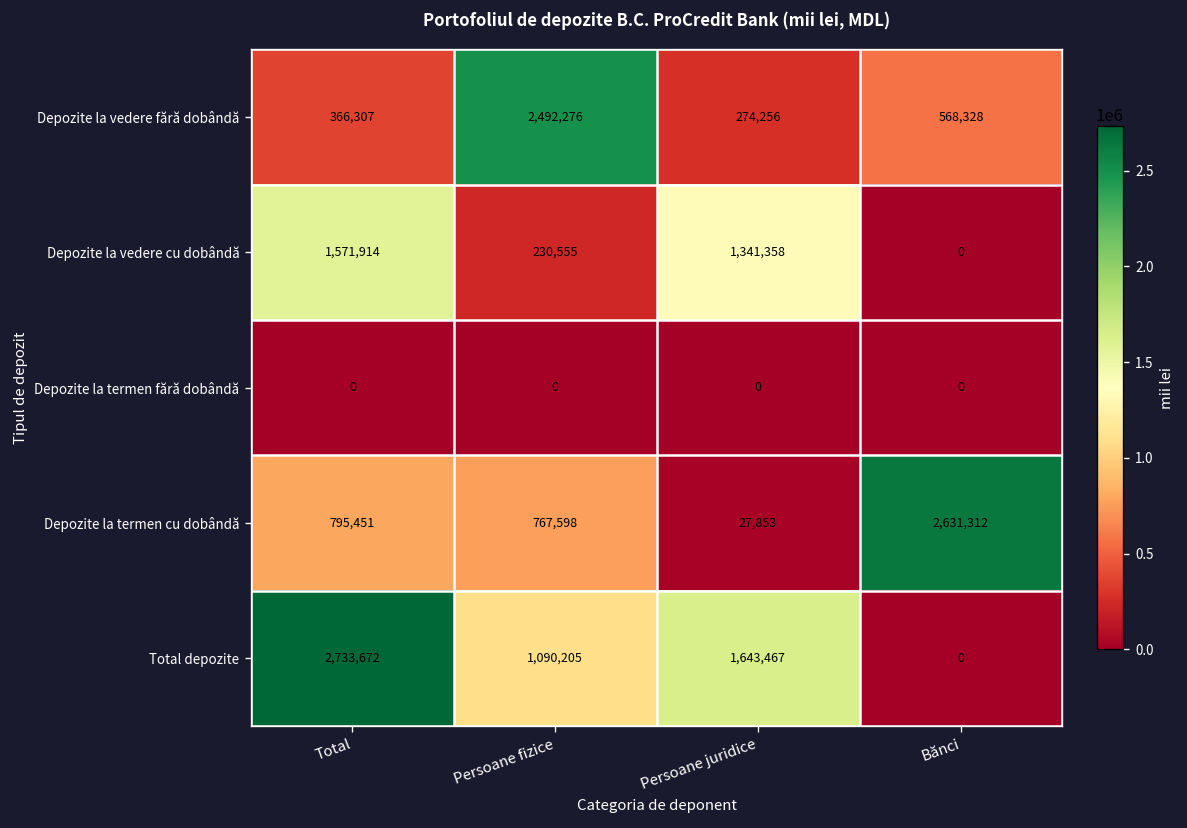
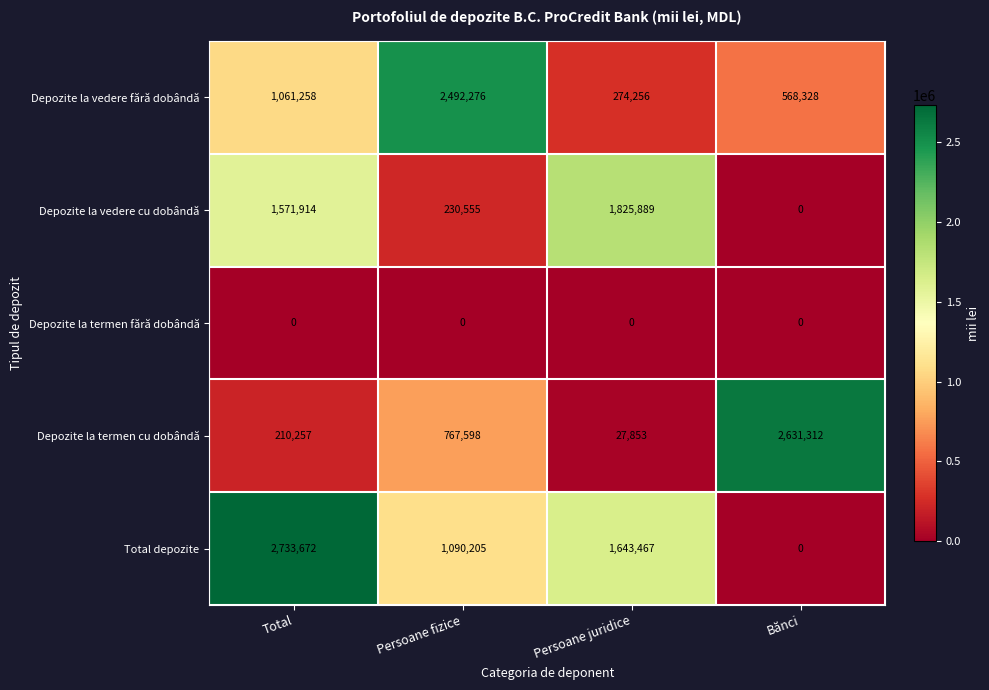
  {
    "Depozite la vedere fără dobândă": {
-     "Total": "366,307",
+     "Total": "1,061,258",
      "Persoane fizice": "2,492,276",
      "Persoane juridice": "274,256",
      "Bănci": "568,328"
    },
    "Depozite la vedere cu dobândă": {
      "Total": "1,571,914",
      "Persoane fizice": "230,555",
-     "Persoane juridice": "1,341,358",
+     "Persoane juridice": "1,825,889",
      "Bănci": "0"
    },
    "Depozite la termen fără dobândă": {
      "Total": "0",
      "Persoane fizice": "0",
      "Persoane juridice": "0",
      "Bănci": "0"
    },
    "Depozite la termen cu dobândă": {
-     "Total": "795,451",
+     "Total": "210,257",
      "Persoane fizice": "767,598",
      "Persoane juridice": "27,853",
      "Bănci": "2,631,312"
    },
    "Total depozite": {
      "Total": "2,733,672",
      "Persoane fizice": "1,090,205",
      "Persoane juridice": "1,643,467",
      "Bănci": "0"
    }
  }
